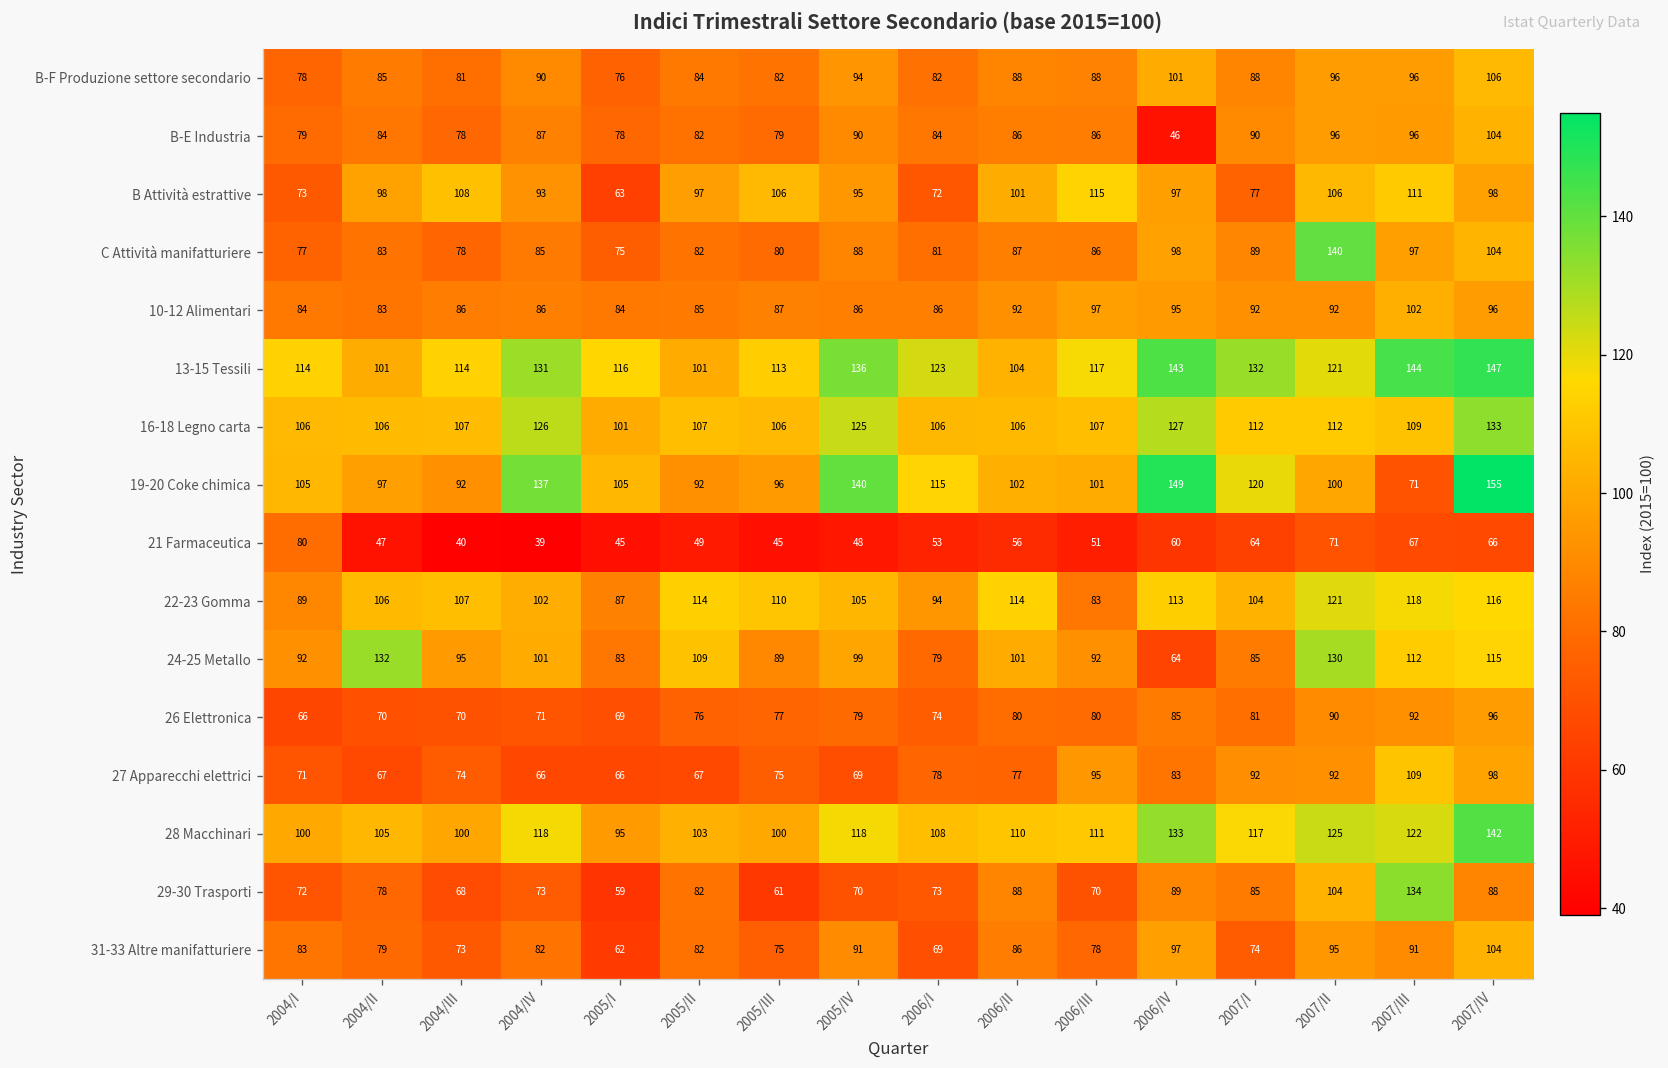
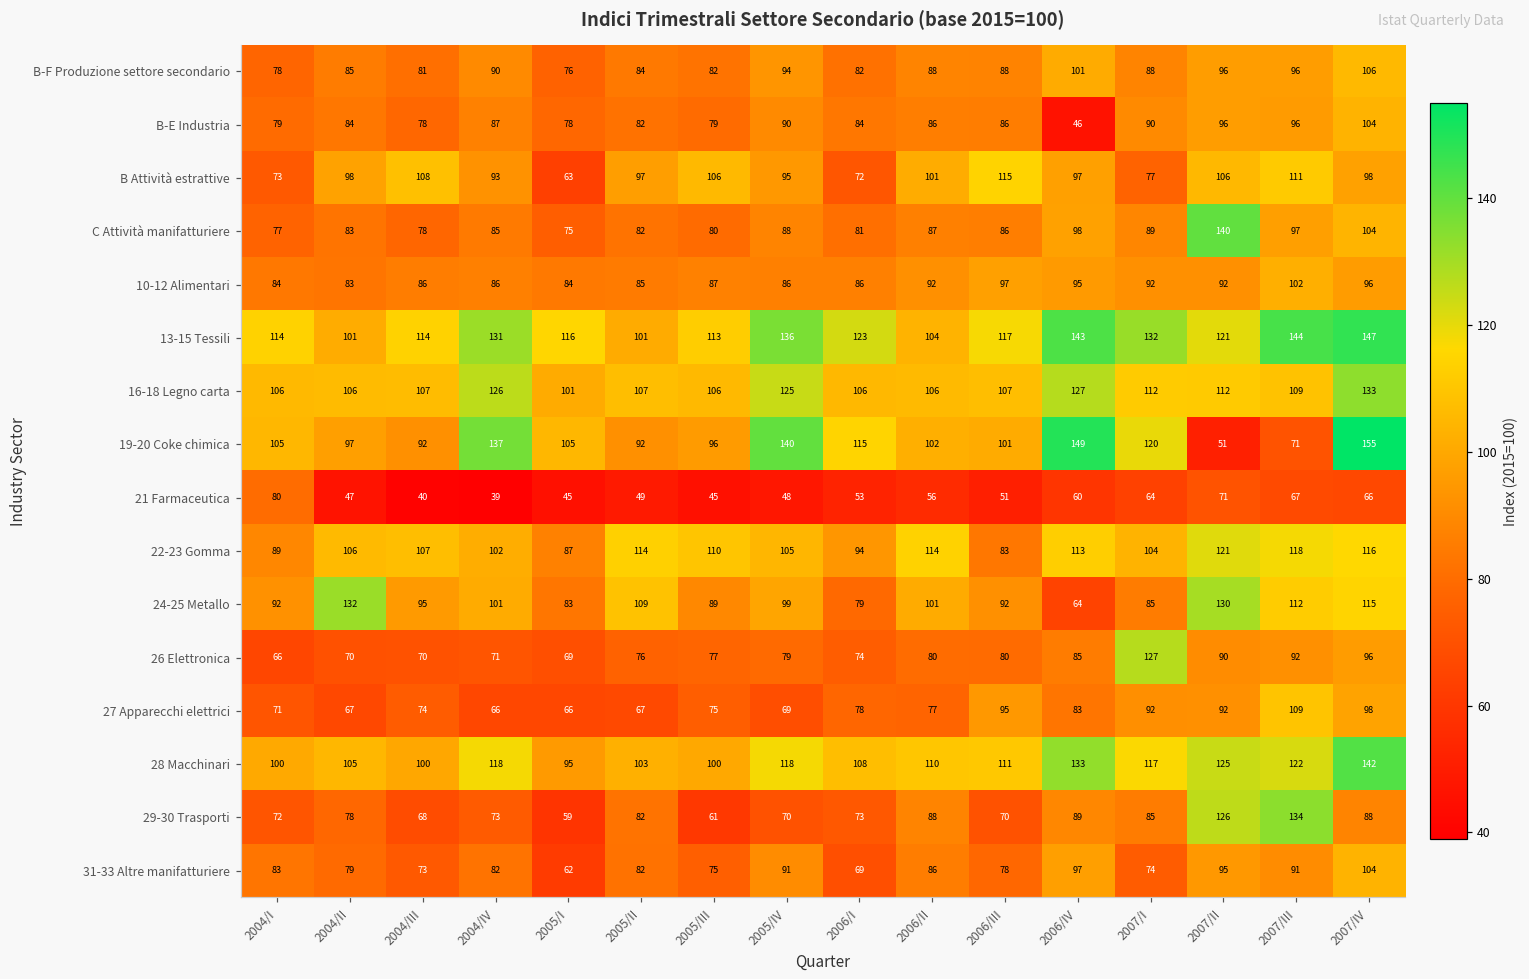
  {
    "19-20 Coke chimica": {
      "2004/I": 105,
      "2004/II": 97,
      "2004/III": 92,
      "2004/IV": 137,
      "2005/I": 105,
      "2005/II": 92,
      "2005/III": 96,
      "2005/IV": 140,
      "2006/I": 115,
      "2006/II": 102,
      "2006/III": 101,
      "2006/IV": 149,
      "2007/I": 120,
-     "2007/II": 100,
+     "2007/II": 51,
      "2007/III": 71,
      "2007/IV": 155
    },
    "26 Elettronica": {
      "2004/I": 66,
      "2004/II": 70,
      "2004/III": 70,
      "2004/IV": 71,
      "2005/I": 69,
      "2005/II": 76,
      "2005/III": 77,
      "2005/IV": 79,
      "2006/I": 74,
      "2006/II": 80,
      "2006/III": 80,
      "2006/IV": 85,
-     "2007/I": 81,
+     "2007/I": 127,
      "2007/II": 90,
      "2007/III": 92,
      "2007/IV": 96
    },
    "29-30 Trasporti": {
      "2004/I": 72,
      "2004/II": 78,
      "2004/III": 68,
      "2004/IV": 73,
      "2005/I": 59,
      "2005/II": 82,
      "2005/III": 61,
      "2005/IV": 70,
      "2006/I": 73,
      "2006/II": 88,
      "2006/III": 70,
      "2006/IV": 89,
      "2007/I": 85,
-     "2007/II": 104,
+     "2007/II": 126,
      "2007/III": 134,
      "2007/IV": 88
    }
  }
